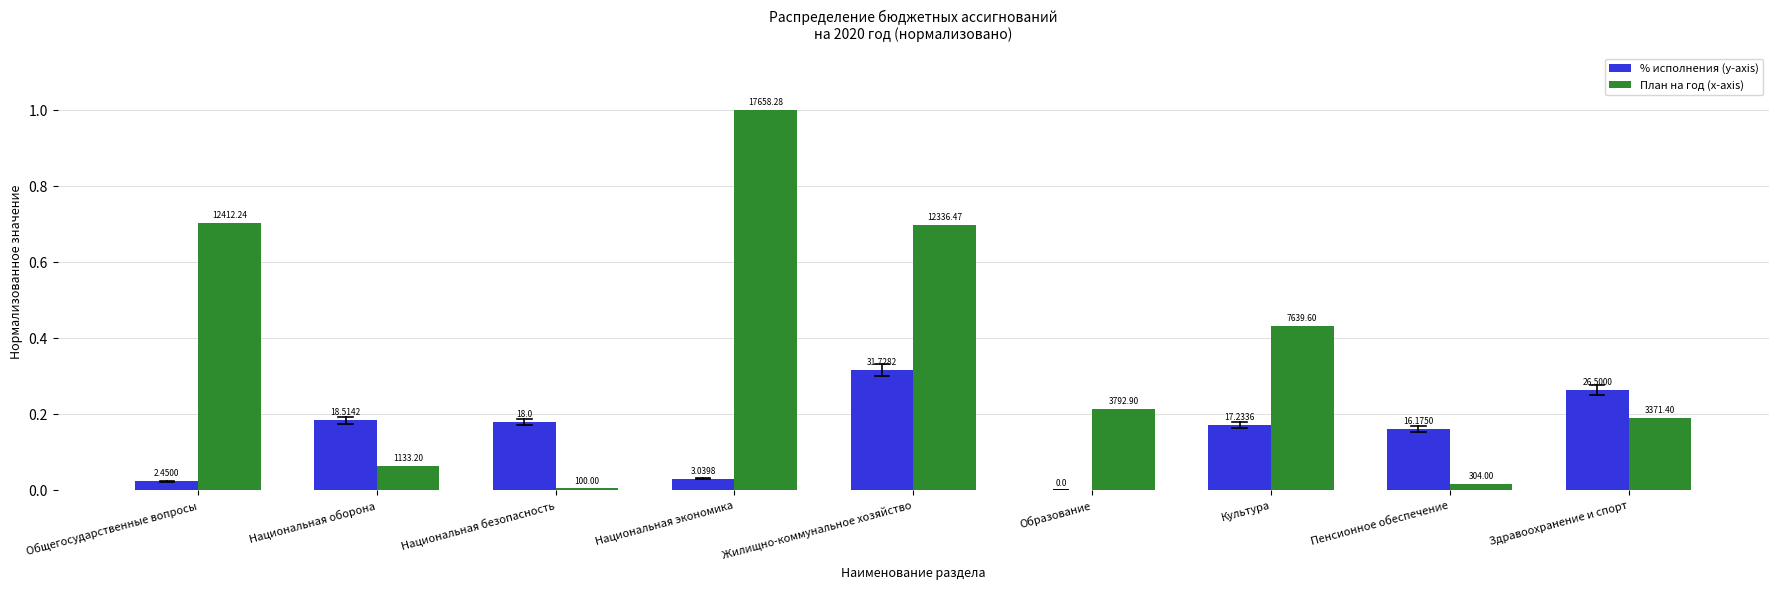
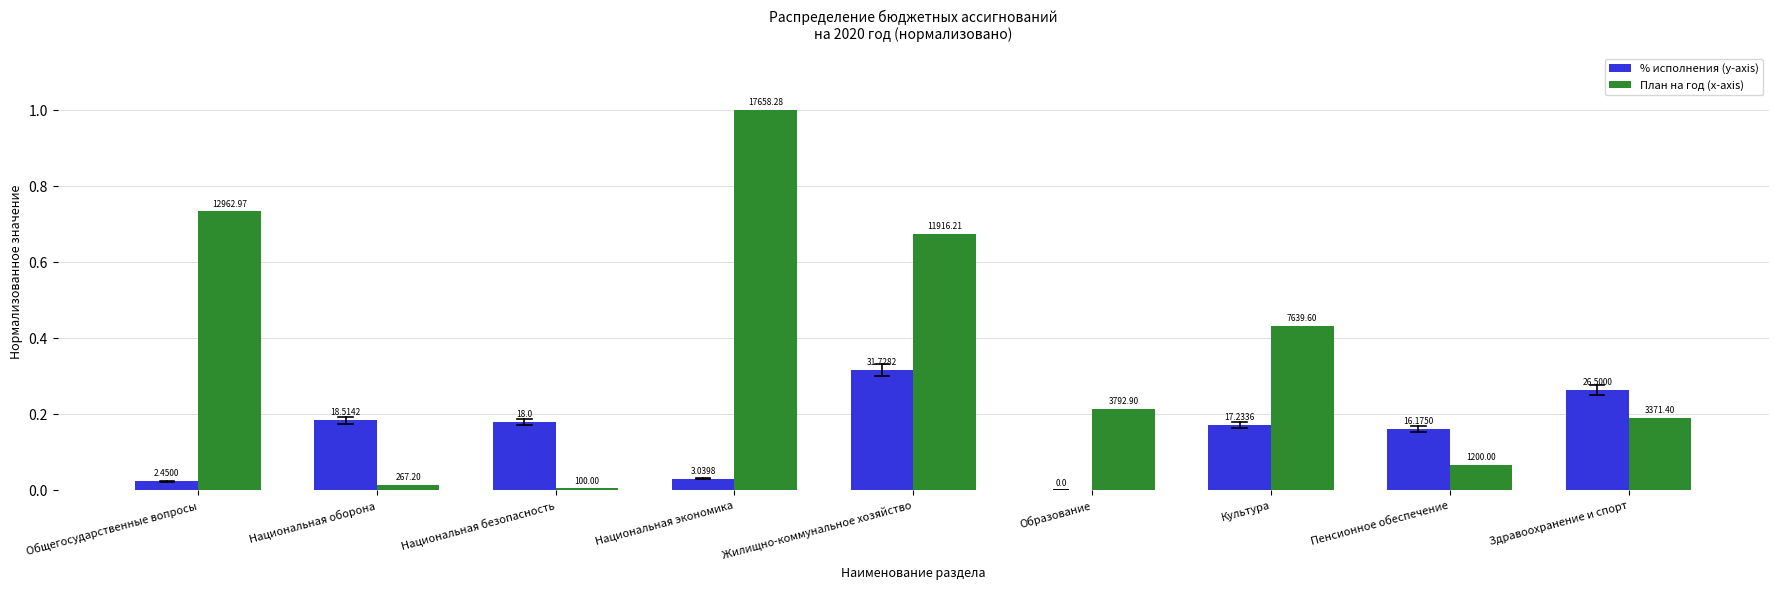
  {
    "% исполнения (y-axis)": {
      "Образование": 0.0
    },
    "План на год (x-axis)": {
-     "Общегосударственные вопросы": 12412.24,
-     "Национальная оборона": 1133.20,
-     "Жилищно-коммунальное хозяйство": 12336.47,
-     "Пенсионное обеспечение": 304.00
+     "Общегосударственные вопросы": 12962.97,
+     "Национальная оборона": 267.20,
+     "Жилищно-коммунальное хозяйство": 11916.21,
+     "Пенсионное обеспечение": 1200.00
    }
  }
